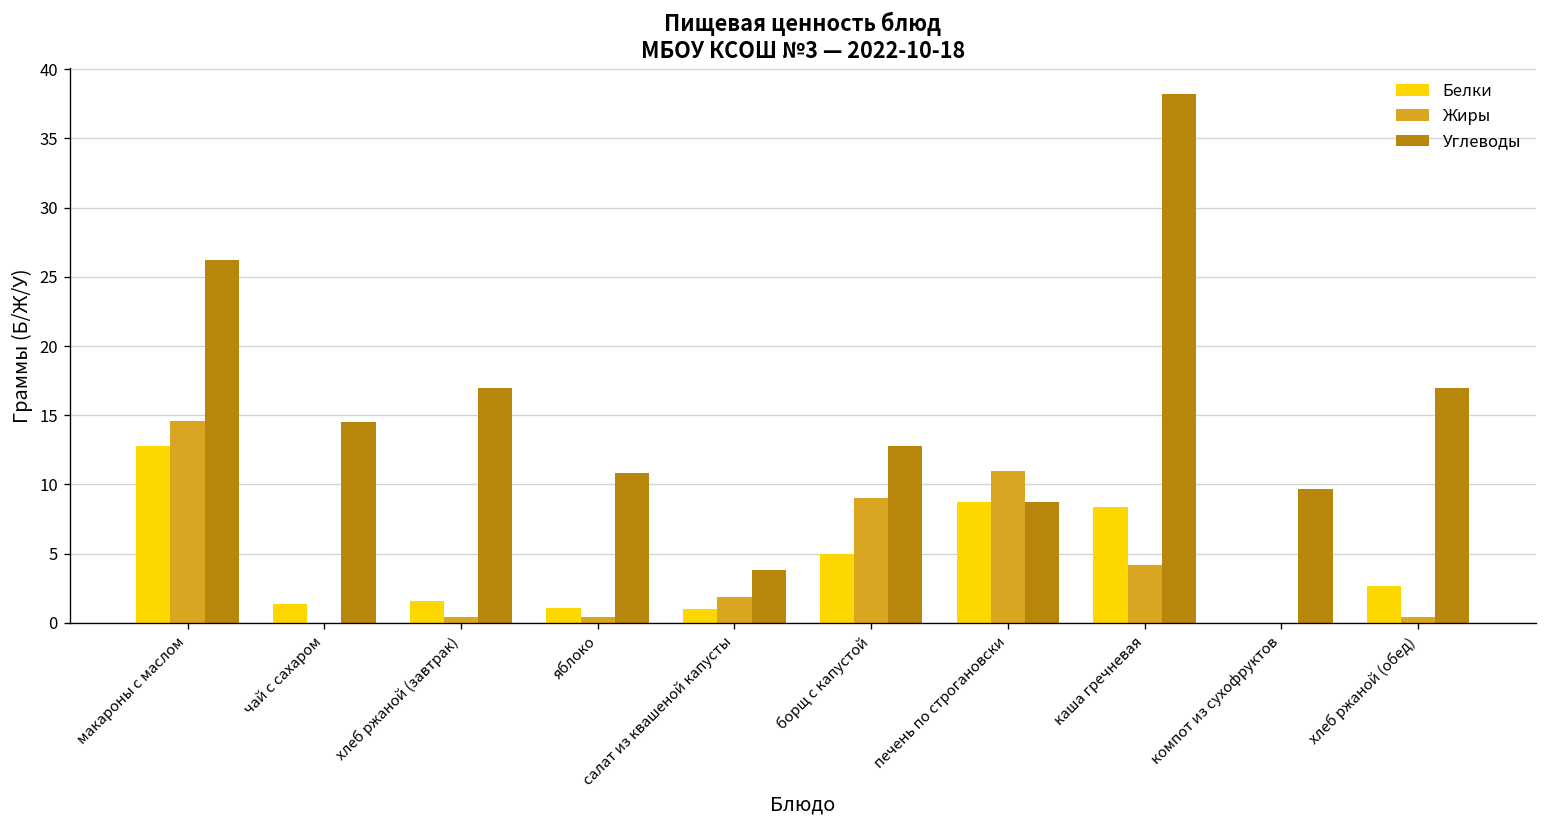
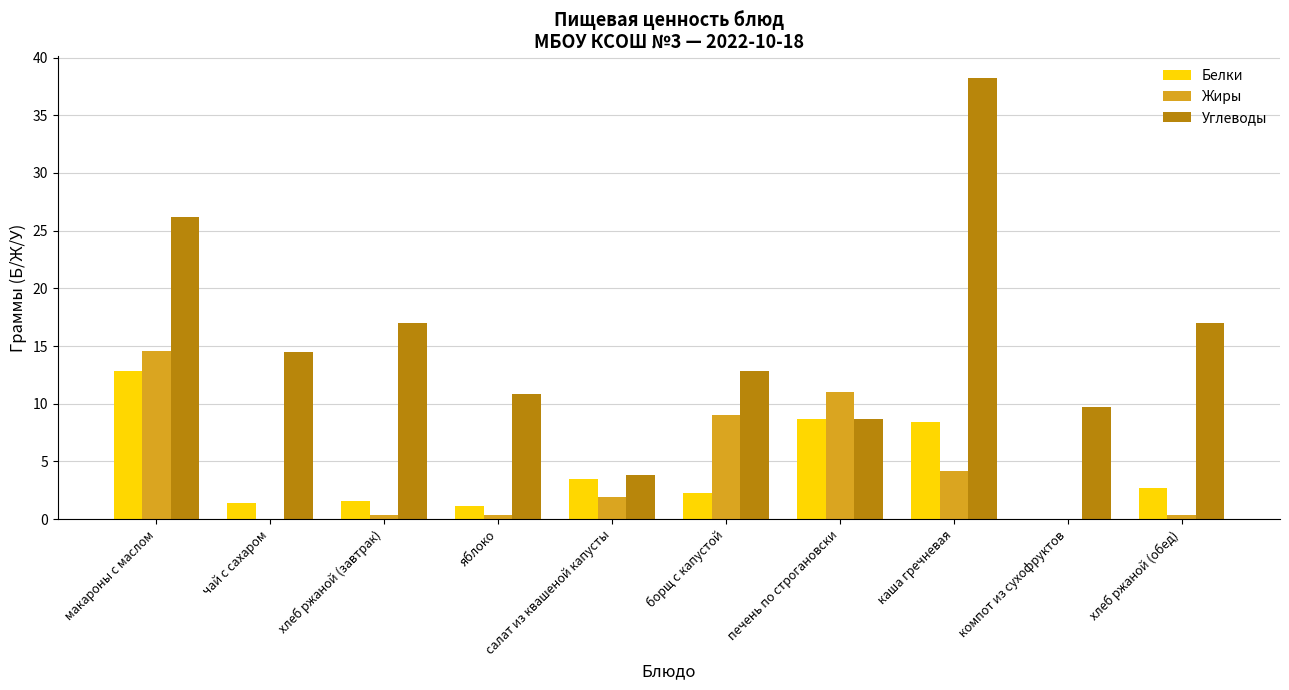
  {
    "Белки": {
      "макароны с маслом": 12.8,
      "чай с сахаром": 1.4,
      "хлеб ржаной (завтрак)": 1.6,
      "яблоко": 1.1,
-     "салат из квашеной капусты": 1.0,
-     "борщ с капустой": 5.0,
+     "салат из квашеной капусты": 3.5,
+     "борщ с капустой": 2.3,
      "печень по строгановски": 8.7,
      "каша гречневая": 8.4,
      "компот из сухофруктов": 0.0,
      "хлеб ржаной (обед)": 2.7
    }
  }
